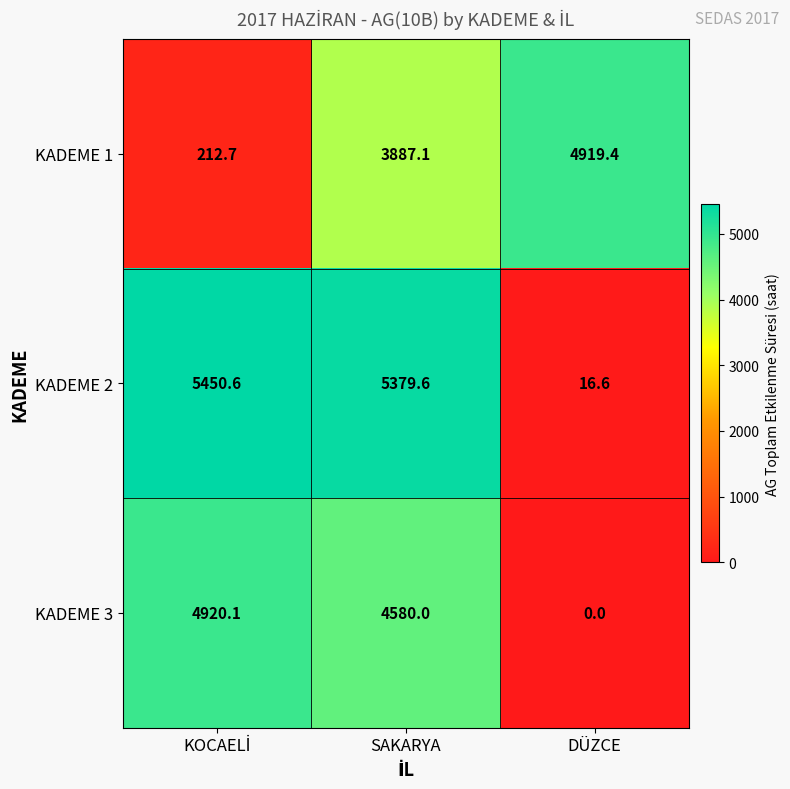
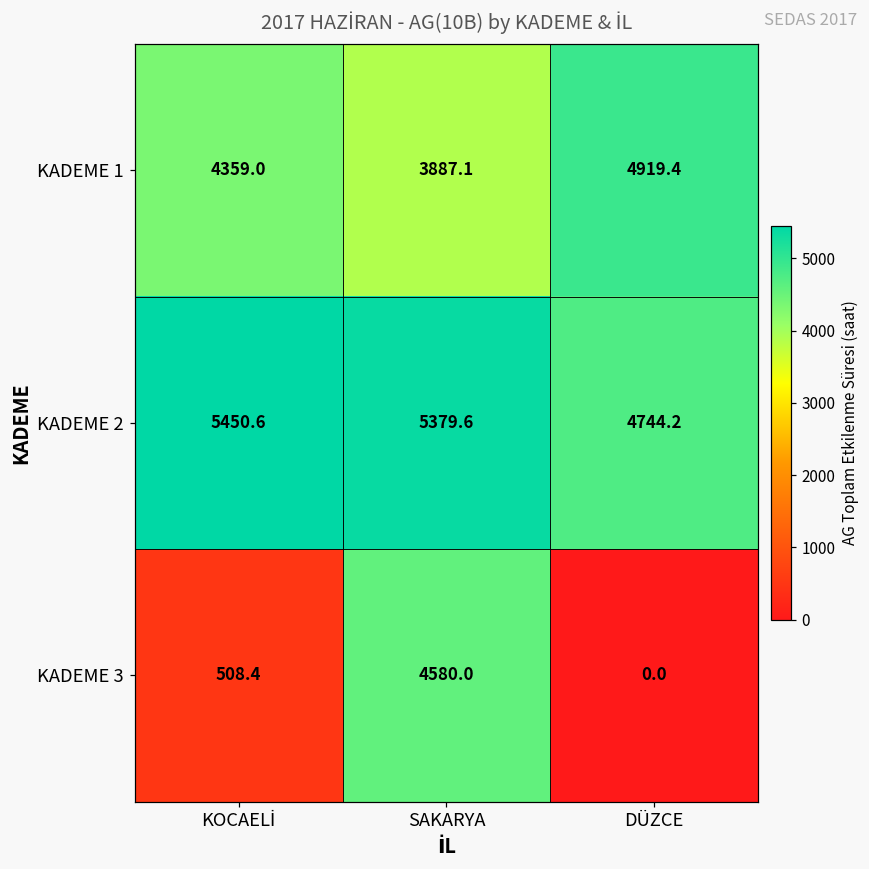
  {
    "KADEME 1": {
-     "KOCAELİ": 212.7,
+     "KOCAELİ": 4359.0,
      "SAKARYA": 3887.1,
      "DÜZCE": 4919.4
    },
    "KADEME 2": {
      "KOCAELİ": 5450.6,
      "SAKARYA": 5379.6,
-     "DÜZCE": 16.6
+     "DÜZCE": 4744.2
    },
    "KADEME 3": {
-     "KOCAELİ": 4920.1,
+     "KOCAELİ": 508.4,
      "SAKARYA": 4580.0,
      "DÜZCE": 0.0
    }
  }
